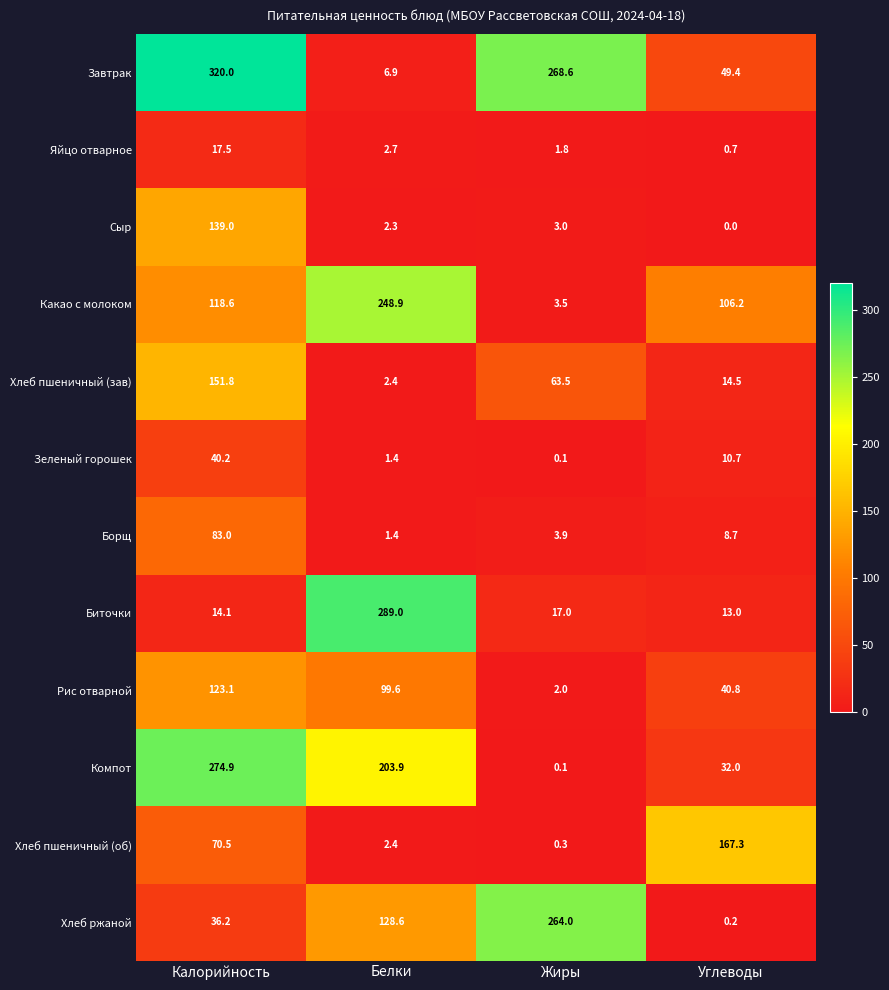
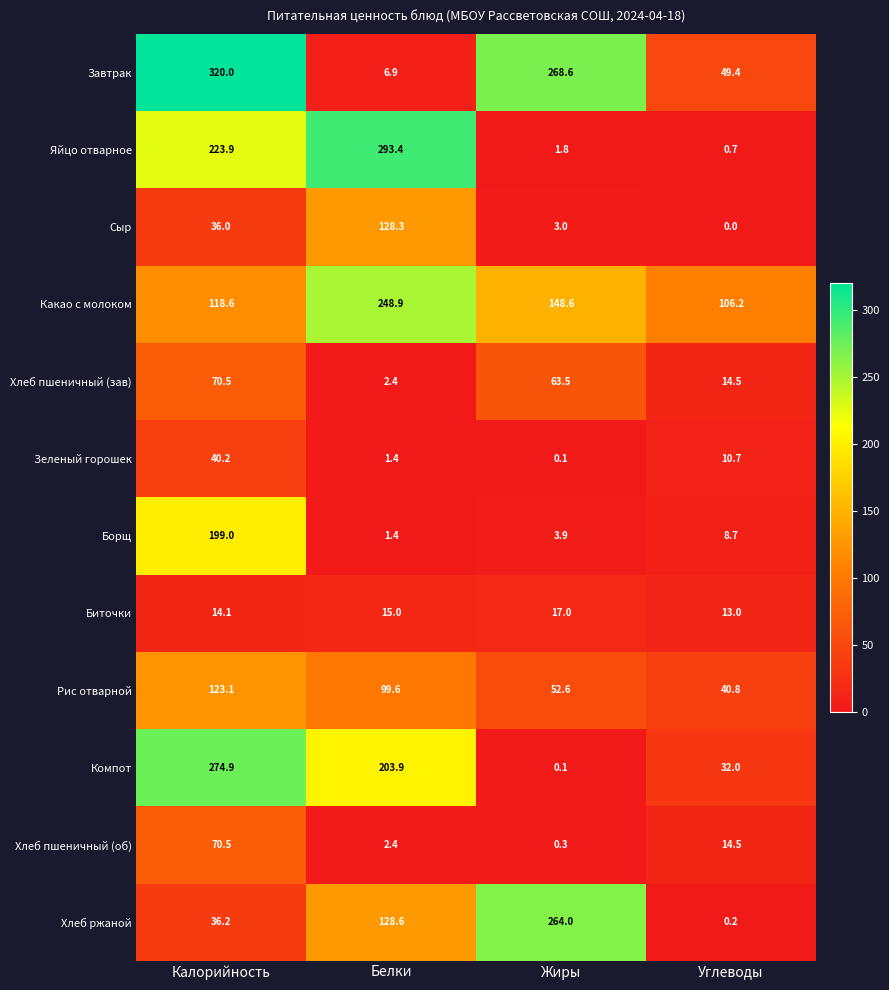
  {
    "Завтрак": {
      "Калорийность": 320.0,
      "Белки": 6.9,
      "Жиры": 268.6,
      "Углеводы": 49.4
    },
    "Яйцо отварное": {
-     "Калорийность": 17.5,
-     "Белки": 2.7,
+     "Калорийность": 223.9,
+     "Белки": 293.4,
      "Жиры": 1.8,
      "Углеводы": 0.7
    },
    "Сыр": {
-     "Калорийность": 139.0,
-     "Белки": 2.3,
+     "Калорийность": 36.0,
+     "Белки": 128.3,
      "Жиры": 3.0,
      "Углеводы": 0.0
    },
    "Какао с молоком": {
      "Калорийность": 118.6,
      "Белки": 248.9,
-     "Жиры": 3.5,
+     "Жиры": 148.6,
      "Углеводы": 106.2
    },
    "Хлеб пшеничный (зав)": {
-     "Калорийность": 151.8,
+     "Калорийность": 70.5,
      "Белки": 2.4,
      "Жиры": 63.5,
      "Углеводы": 14.5
    },
    "Зеленый горошек": {
      "Калорийность": 40.2,
      "Белки": 1.4,
      "Жиры": 0.1,
      "Углеводы": 10.7
    },
    "Борщ": {
-     "Калорийность": 83.0,
+     "Калорийность": 199.0,
      "Белки": 1.4,
      "Жиры": 3.9,
      "Углеводы": 8.7
    },
    "Биточки": {
      "Калорийность": 14.1,
-     "Белки": 289.0,
+     "Белки": 15.0,
      "Жиры": 17.0,
      "Углеводы": 13.0
    },
    "Рис отварной": {
      "Калорийность": 123.1,
      "Белки": 99.6,
-     "Жиры": 2.0,
+     "Жиры": 52.6,
      "Углеводы": 40.8
    },
    "Компот": {
      "Калорийность": 274.9,
      "Белки": 203.9,
      "Жиры": 0.1,
      "Углеводы": 32.0
    },
    "Хлеб пшеничный (об)": {
      "Калорийность": 70.5,
      "Белки": 2.4,
      "Жиры": 0.3,
-     "Углеводы": 167.3
+     "Углеводы": 14.5
    },
    "Хлеб ржаной": {
      "Калорийность": 36.2,
      "Белки": 128.6,
      "Жиры": 264.0,
      "Углеводы": 0.2
    }
  }
